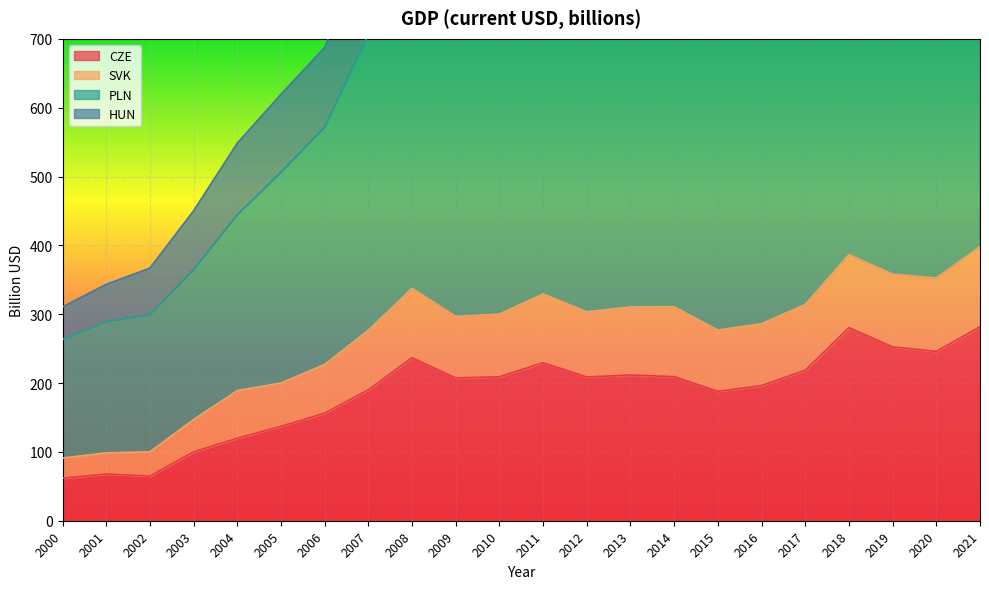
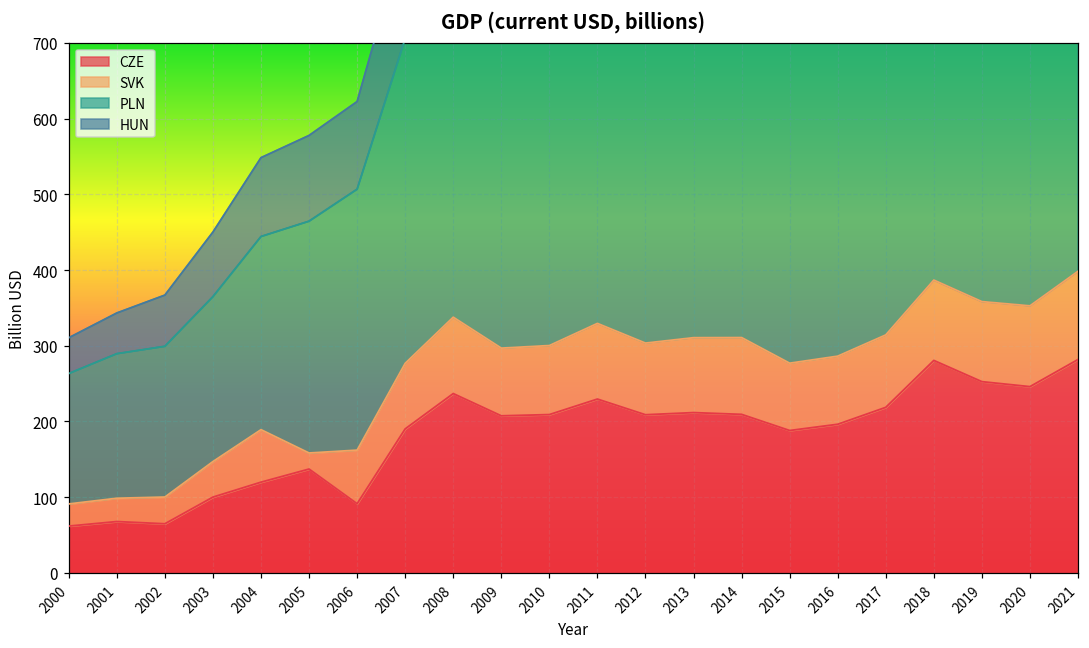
  {
    "CZE": {
      "2000": 60,
      "2001": 70,
      "2002": 60,
      "2003": 100,
      "2004": 120,
      "2005": 140,
-     "2006": 160,
+     "2006": 90,
      "2007": 190,
      "2008": 240,
      "2009": 210,
      "2010": 210,
      "2011": 230,
      "2012": 210,
      "2013": 210,
      "2014": 210,
      "2015": 190,
      "2016": 200,
      "2017": 220,
      "2018": 280,
      "2019": 250,
      "2020": 250,
      "2021": 280
    },
    "SVK": {
      "2000": 30,
      "2001": 30,
      "2002": 40,
      "2003": 50,
      "2004": 70,
-     "2005": 60,
+     "2005": 20,
      "2006": 70,
      "2007": 90,
      "2008": 100,
      "2009": 90,
      "2010": 90,
      "2011": 100,
      "2012": 90,
      "2013": 100,
      "2014": 100,
      "2015": 90,
      "2016": 90,
      "2017": 100,
      "2018": 110,
      "2019": 110,
      "2020": 110,
      "2021": 120
    }
  }
